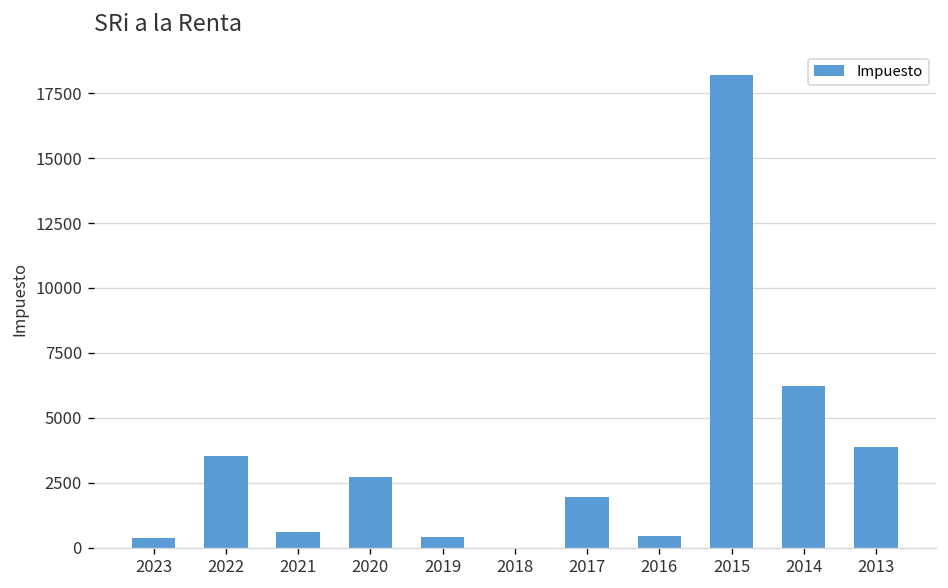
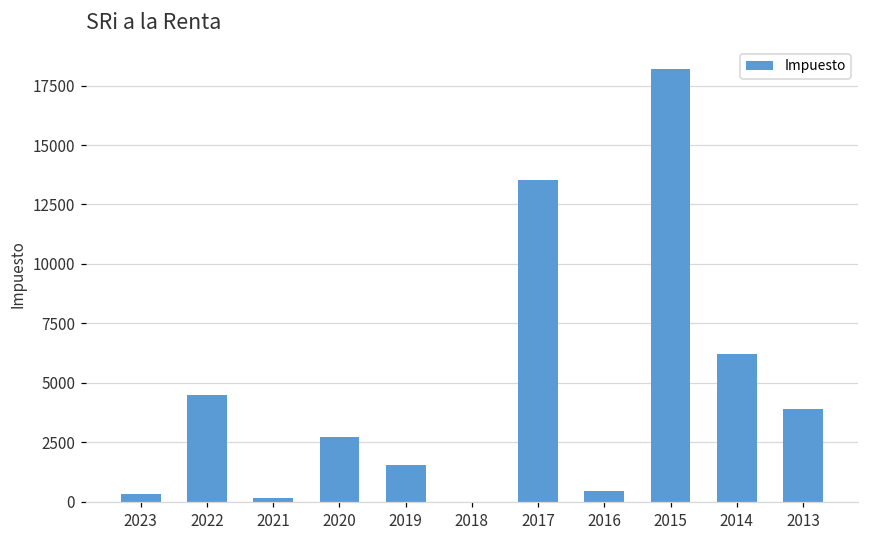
  {
    "2023": 300,
-   "2022": 3500,
-   "2021": 600,
+   "2022": 4500,
+   "2021": 200,
    "2020": 2700,
-   "2019": 400,
+   "2019": 1500,
    "2018": 0,
-   "2017": 2000,
+   "2017": 13500,
    "2016": 400,
    "2015": 18200,
    "2014": 6200,
    "2013": 3900
  }
